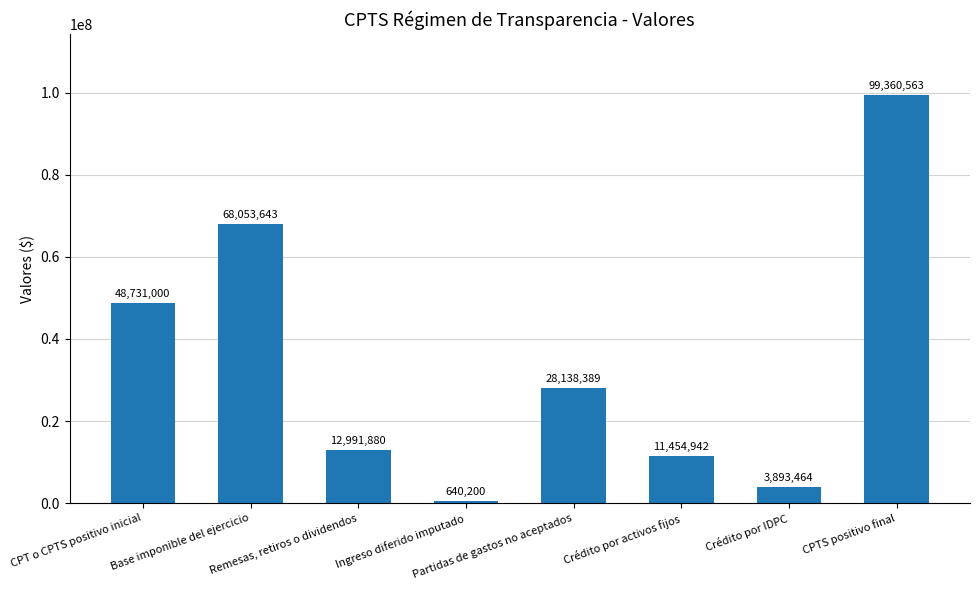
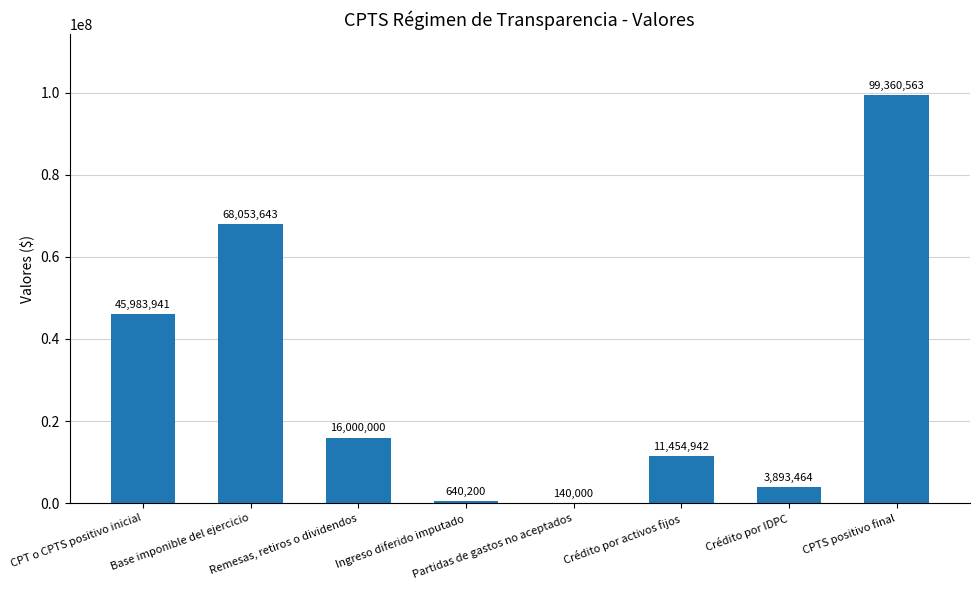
  {
-   "CPT o CPTS positivo inicial": "48,731,000",
+   "CPT o CPTS positivo inicial": "45,983,941",
    "Base imponible del ejercicio": "68,053,643",
-   "Remesas, retiros o dividendos": "12,991,880",
+   "Remesas, retiros o dividendos": "16,000,000",
    "Ingreso diferido imputado": "640,200",
-   "Partidas de gastos no aceptados": "28,138,389",
+   "Partidas de gastos no aceptados": "140,000",
    "Crédito por activos fijos": "11,454,942",
    "Crédito por IDPC": "3,893,464",
    "CPTS positivo final": "99,360,563"
  }
